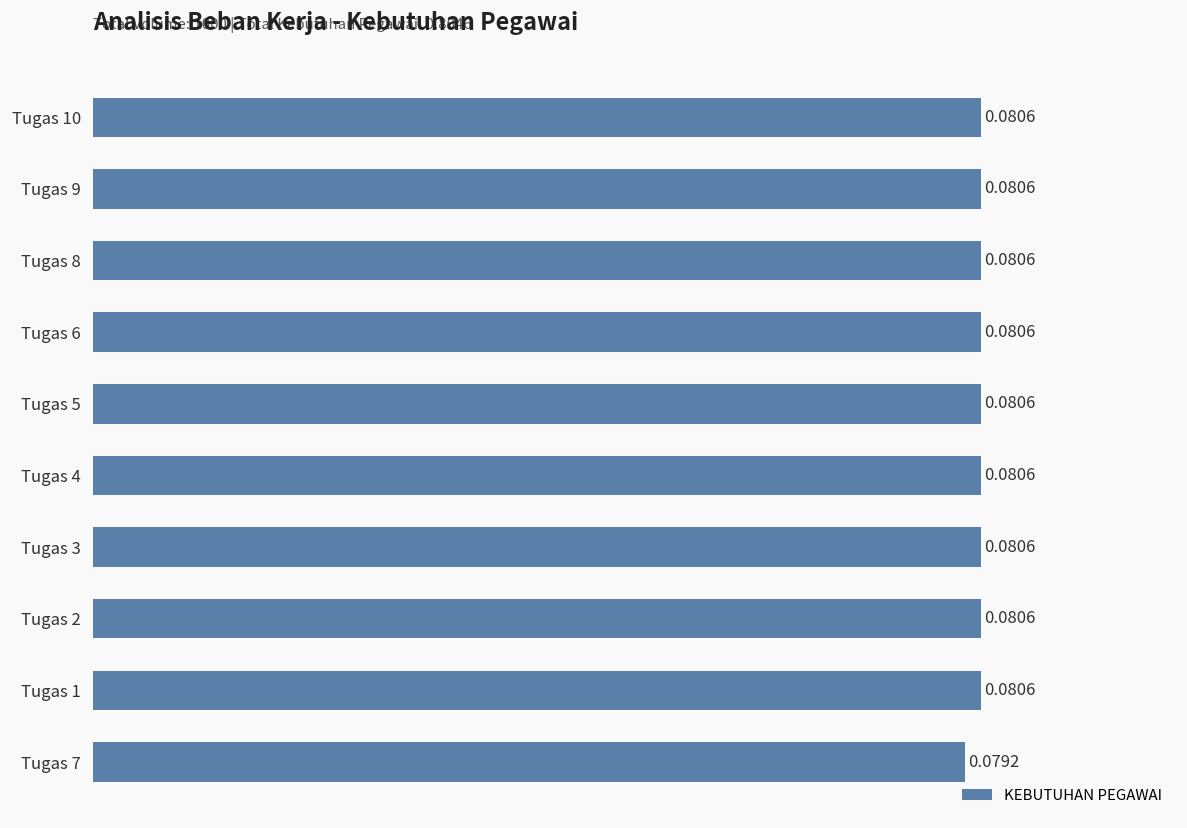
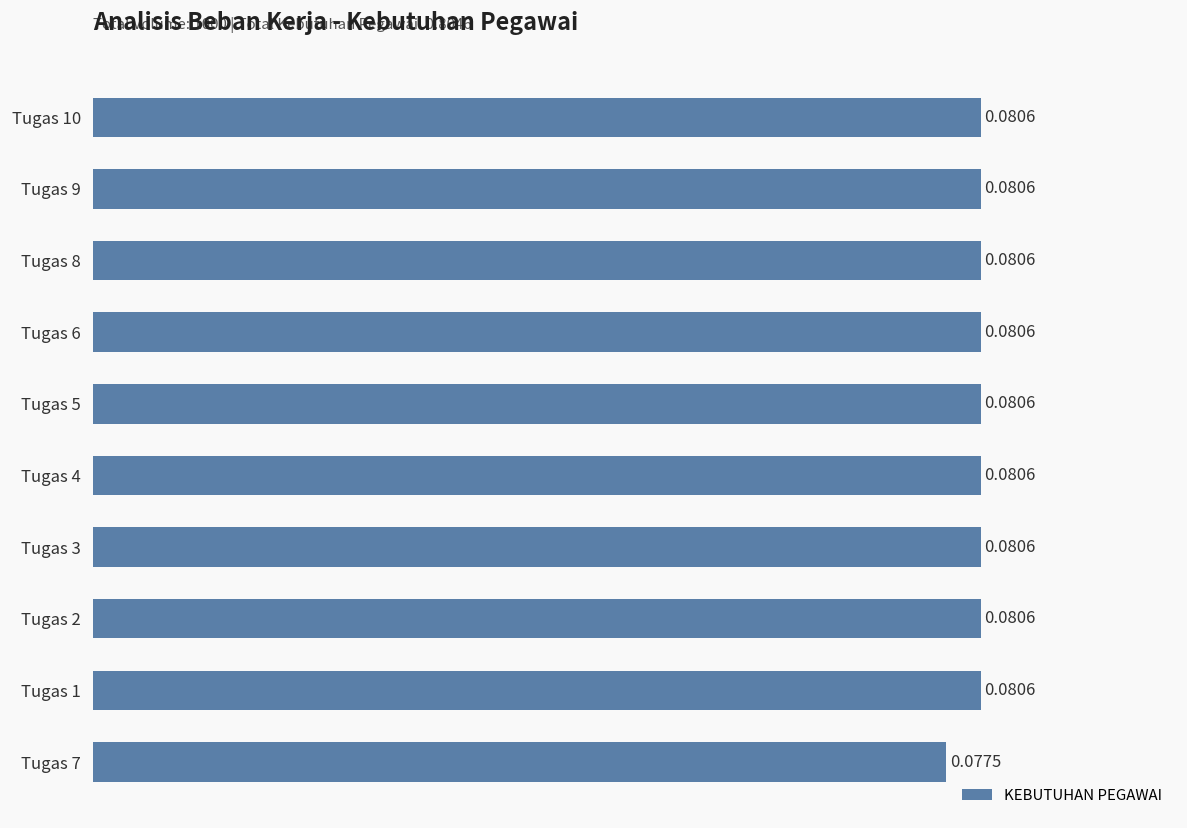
  {
    "Tugas 10": 0.0806,
    "Tugas 9": 0.0806,
    "Tugas 8": 0.0806,
    "Tugas 6": 0.0806,
    "Tugas 5": 0.0806,
    "Tugas 4": 0.0806,
    "Tugas 3": 0.0806,
    "Tugas 2": 0.0806,
    "Tugas 1": 0.0806,
-   "Tugas 7": 0.0792
+   "Tugas 7": 0.0775
  }
